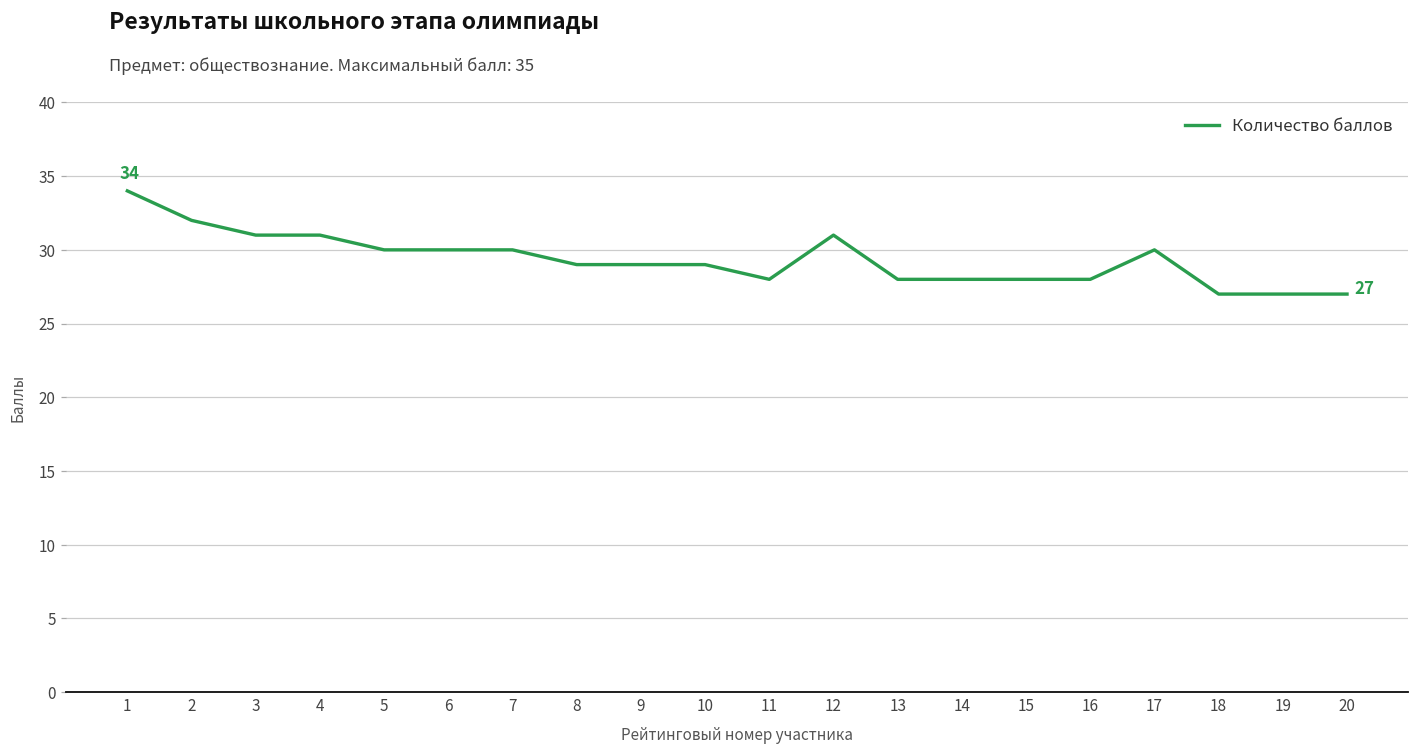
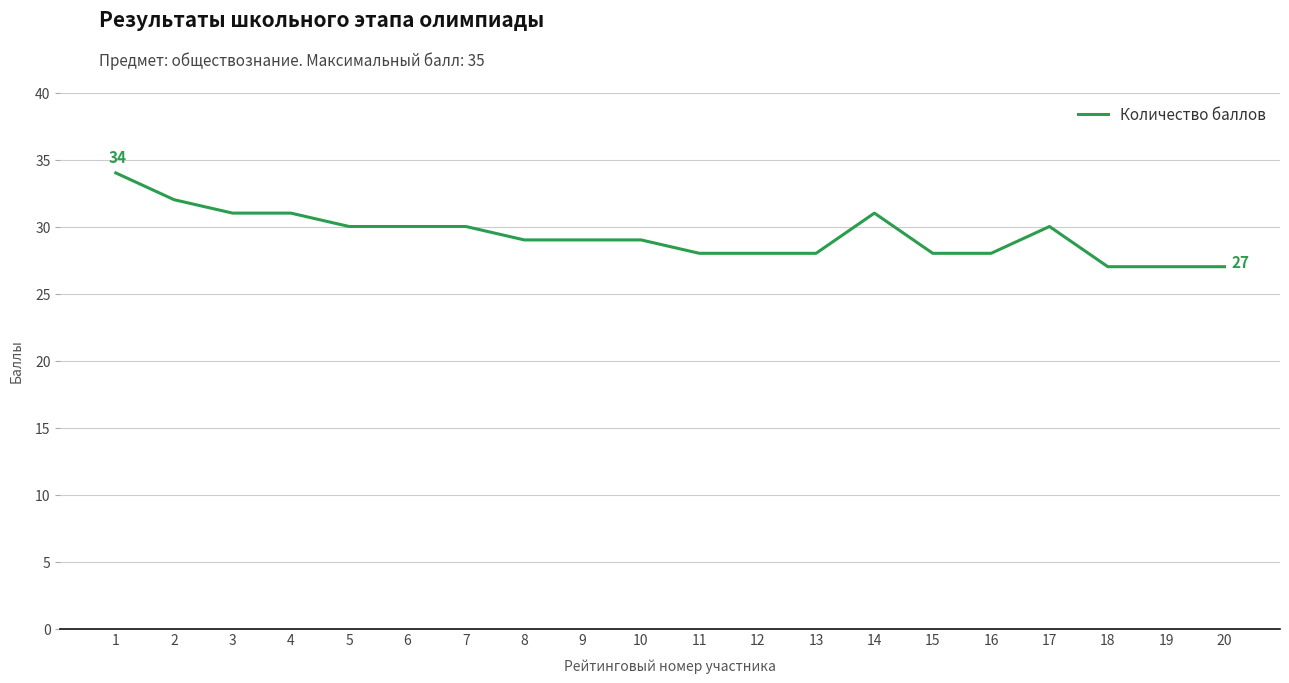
  {
    "2": 32,
    "3": 31,
    "4": 31,
    "5": 30,
    "6": 30,
    "7": 30,
    "8": 29,
    "9": 29,
    "10": 29,
    "11": 28,
-   "12": 31,
+   "12": 28,
    "13": 28,
-   "14": 28,
+   "14": 31,
    "15": 28,
    "16": 28,
    "17": 30,
    "18": 27,
    "19": 27
  }
